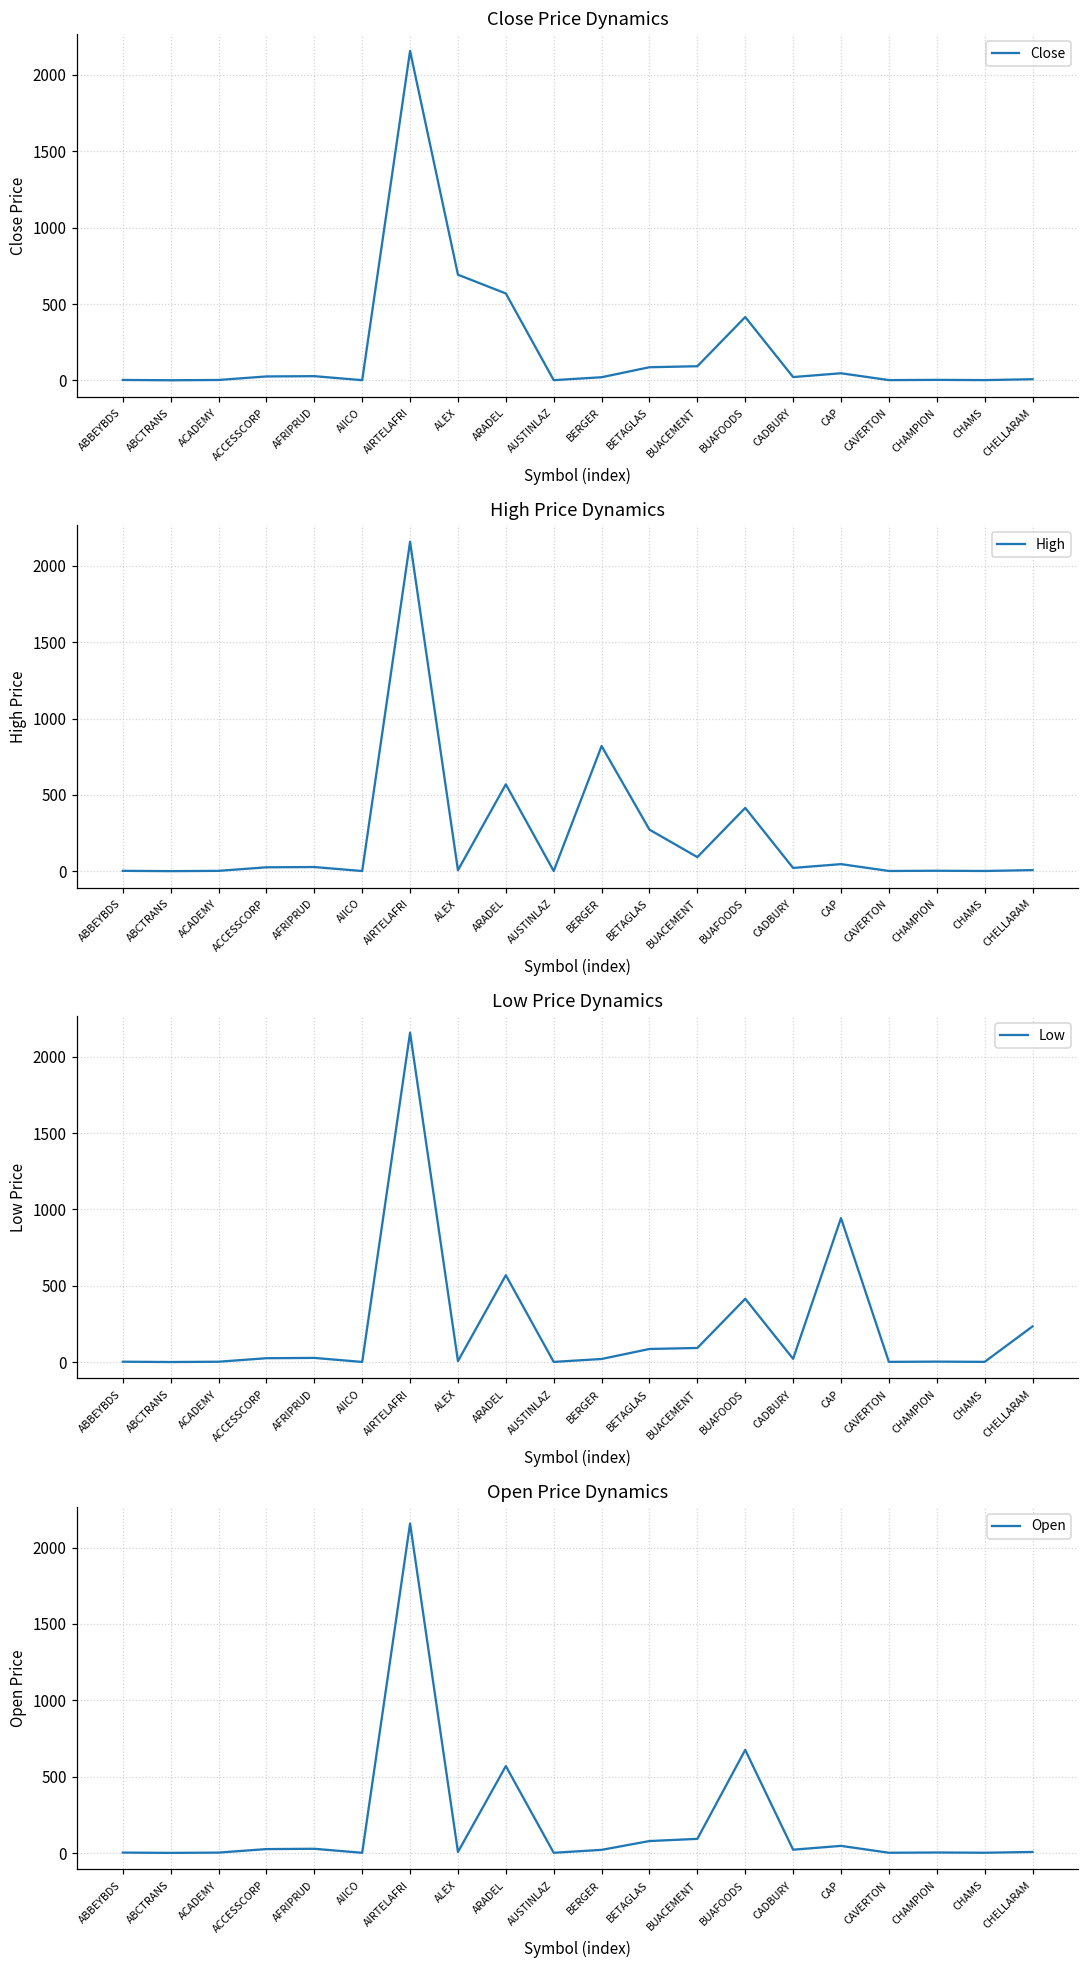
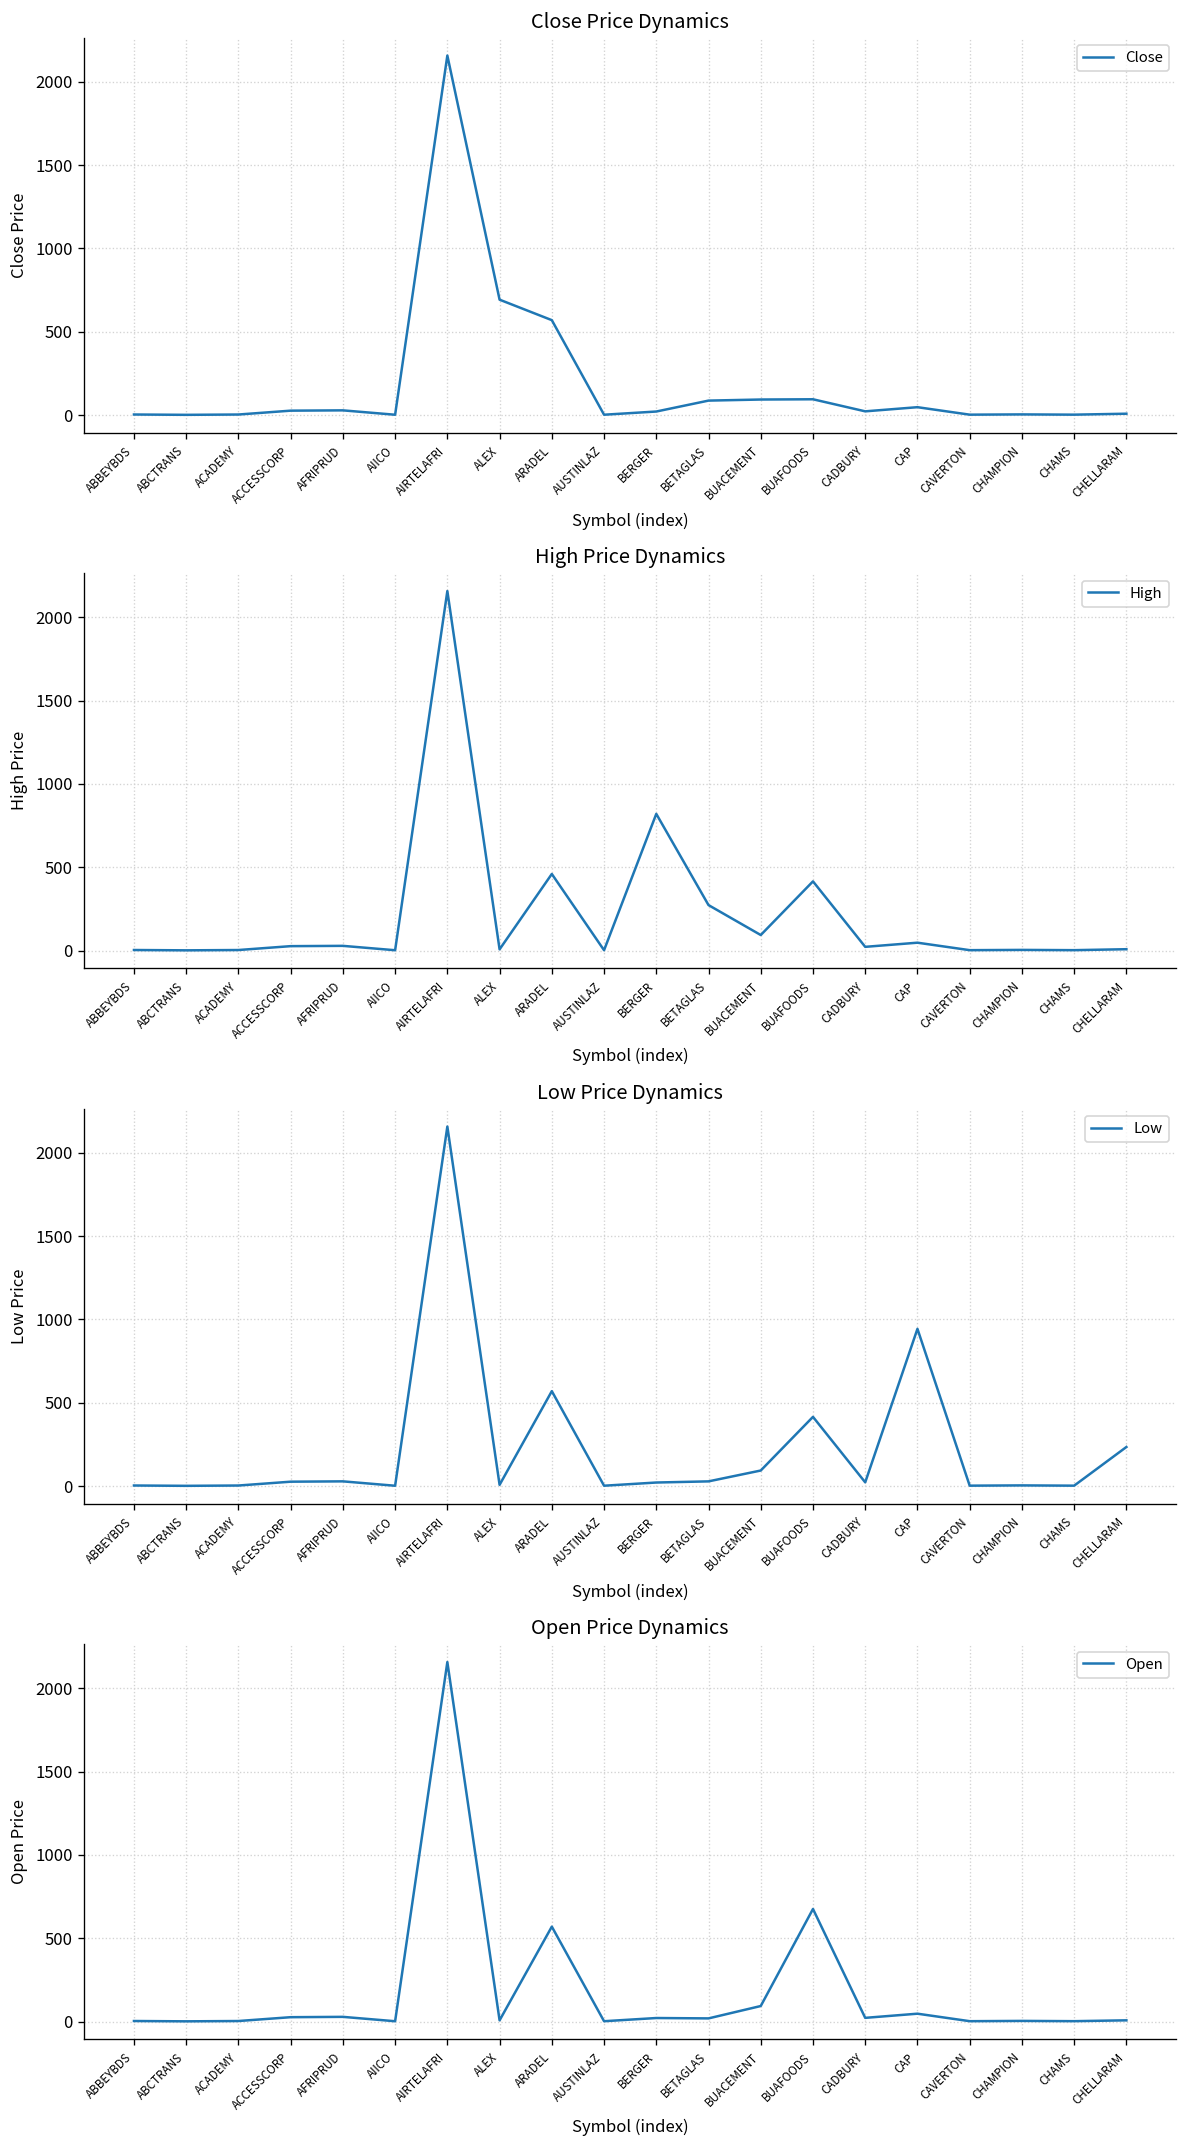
  {
    "Close Price Dynamics": {
      "ABBEYBDS": 0,
      "ABCTRANS": 0,
      "ACADEMY": 0,
      "ACCESSCORP": 30,
      "AFRIPRUD": 30,
      "AIICO": 0,
      "AIRTELAFRI": 2160,
      "ALEX": 690,
      "ARADEL": 570,
      "AUSTINLAZ": 0,
      "BERGER": 20,
      "BETAGLAS": 90,
      "BUACEMENT": 90,
-     "BUAFOODS": 420,
+     "BUAFOODS": 90,
      "CADBURY": 20,
      "CAP": 50,
      "CAVERTON": 0,
      "CHAMPION": 0,
      "CHAMS": 0,
      "CHELLARAM": 10
    },
    "High Price Dynamics": {
      "ABBEYBDS": 0,
      "ABCTRANS": 0,
      "ACADEMY": 0,
      "ACCESSCORP": 30,
      "AFRIPRUD": 30,
      "AIICO": 0,
      "AIRTELAFRI": 2160,
      "ALEX": 10,
-     "ARADEL": 570,
+     "ARADEL": 460,
      "AUSTINLAZ": 0,
      "BERGER": 820,
      "BETAGLAS": 270,
      "BUACEMENT": 90,
      "BUAFOODS": 420,
      "CADBURY": 20,
      "CAP": 50,
      "CAVERTON": 0,
      "CHAMPION": 0,
      "CHAMS": 0,
      "CHELLARAM": 10
    },
    "Low Price Dynamics": {
      "ABBEYBDS": 0,
      "ABCTRANS": 0,
      "ACADEMY": 0,
      "ACCESSCORP": 30,
      "AFRIPRUD": 30,
      "AIICO": 0,
      "AIRTELAFRI": 2160,
      "ALEX": 10,
      "ARADEL": 570,
      "AUSTINLAZ": 0,
      "BERGER": 20,
-     "BETAGLAS": 90,
+     "BETAGLAS": 30,
      "BUACEMENT": 90,
      "BUAFOODS": 420,
      "CADBURY": 20,
      "CAP": 940,
      "CAVERTON": 0,
      "CHAMPION": 0,
      "CHAMS": 0,
      "CHELLARAM": 230
    },
    "Open Price Dynamics": {
      "ABBEYBDS": 0,
      "ABCTRANS": 0,
      "ACADEMY": 0,
      "ACCESSCORP": 30,
      "AFRIPRUD": 30,
      "AIICO": 0,
      "AIRTELAFRI": 2160,
      "ALEX": 10,
      "ARADEL": 570,
      "AUSTINLAZ": 0,
      "BERGER": 20,
-     "BETAGLAS": 80,
+     "BETAGLAS": 20,
      "BUACEMENT": 90,
      "BUAFOODS": 680,
      "CADBURY": 20,
      "CAP": 50,
      "CAVERTON": 0,
      "CHAMPION": 0,
      "CHAMS": 0,
      "CHELLARAM": 10
    }
  }
